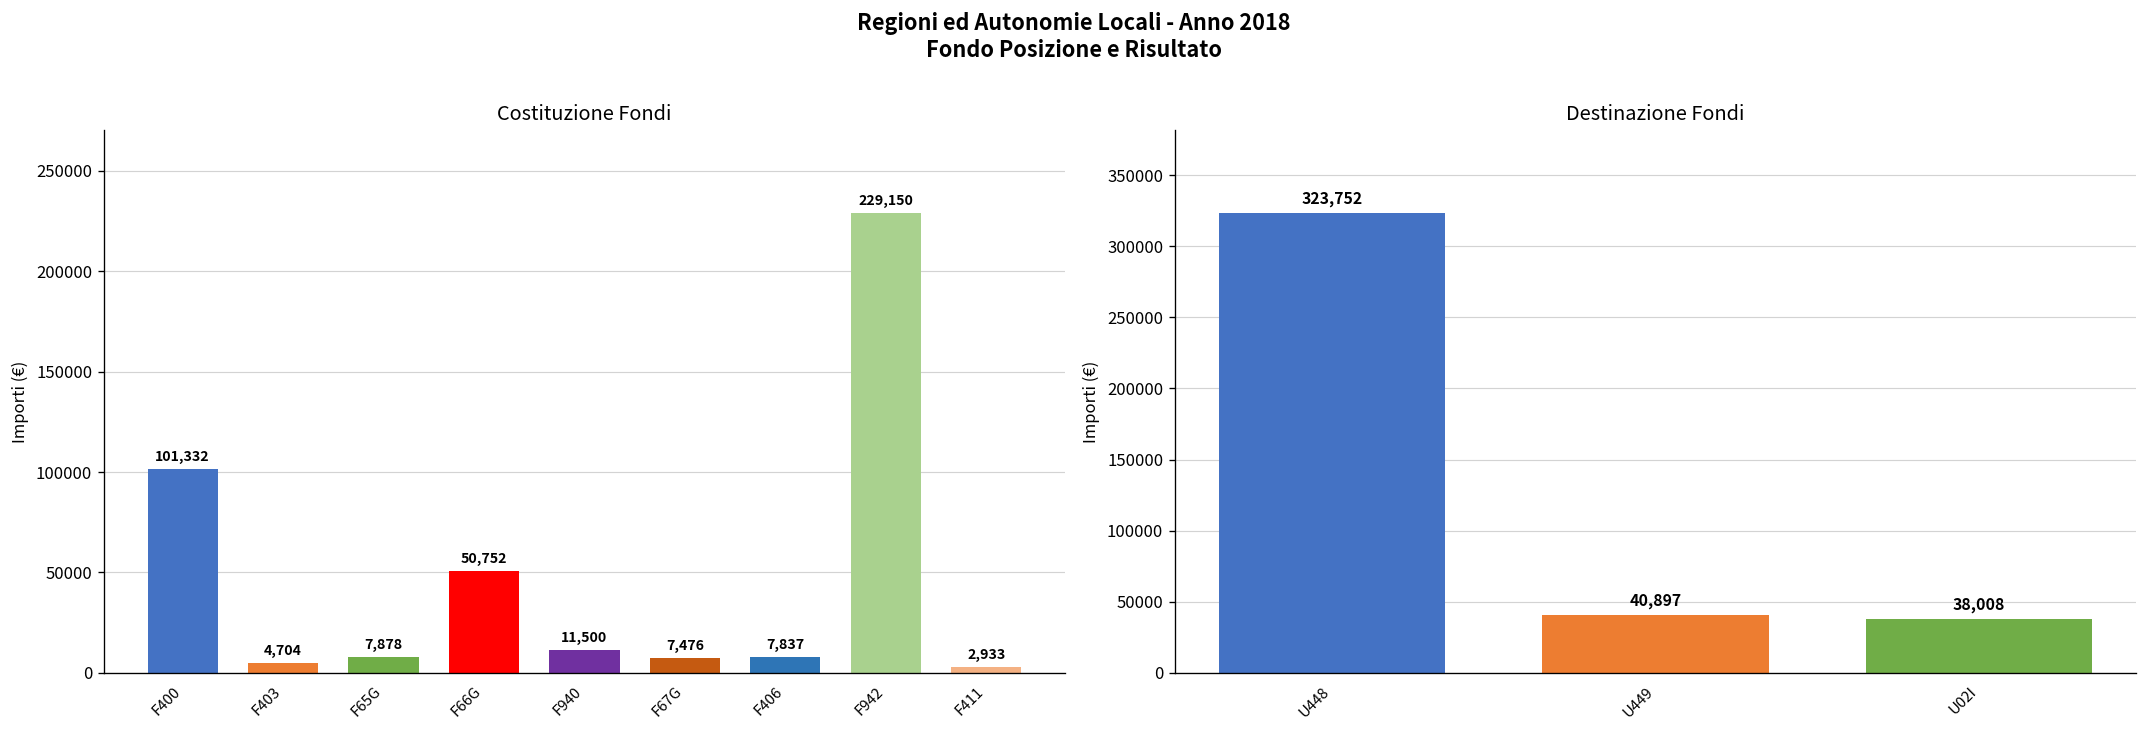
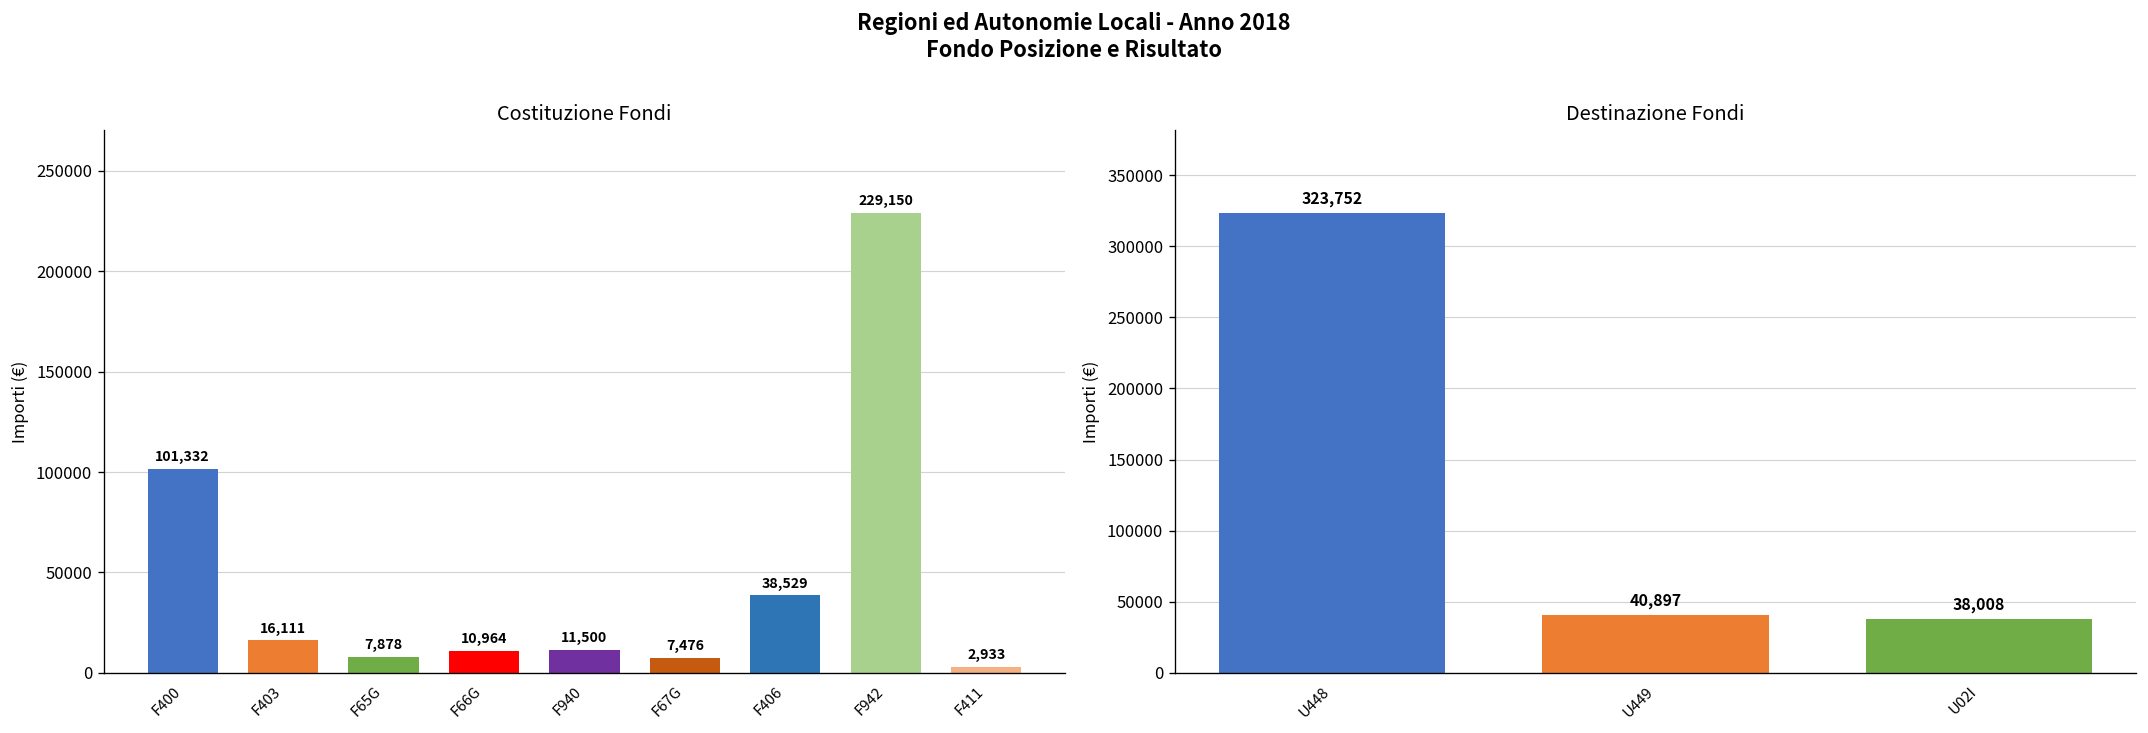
  {
    "Costituzione Fondi": {
      "F400": "101,332",
-     "F403": "4,704",
+     "F403": "16,111",
      "F65G": "7,878",
-     "F66G": "50,752",
+     "F66G": "10,964",
      "F940": "11,500",
      "F67G": "7,476",
-     "F406": "7,837",
+     "F406": "38,529",
      "F942": "229,150",
      "F411": "2,933"
    },
    "Destinazione Fondi": {
      "U448": "323,752",
      "U449": "40,897",
      "U02I": "38,008"
    }
  }
